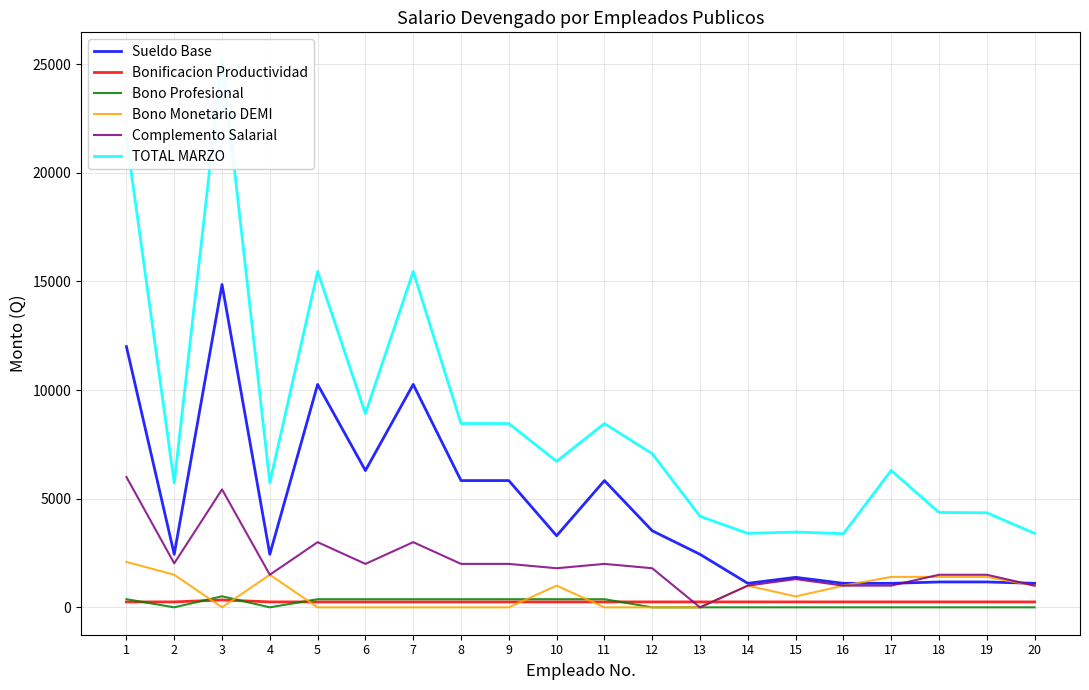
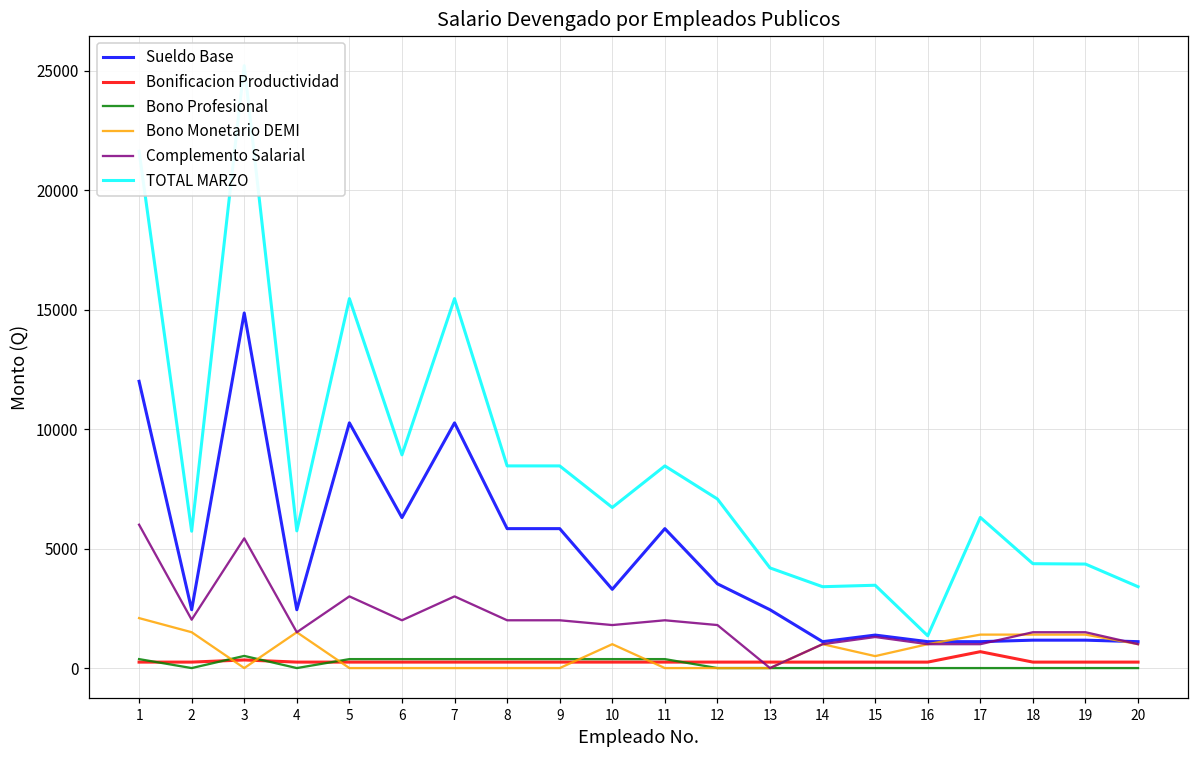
  {
    "Sueldo Base": {
      "1": 12000,
      "2": 2400,
      "3": 14900,
      "4": 2400,
      "5": 10300,
      "6": 6300,
      "7": 10300,
      "8": 5800,
      "9": 5800,
      "10": 3300,
      "11": 5800,
      "12": 3500,
      "13": 2400,
      "18": 1200,
      "19": 1200
    },
    "Bonificacion Productividad": {
      "1": 300,
      "2": 300,
      "3": 300,
      "4": 300,
      "5": 300,
      "6": 300,
      "7": 300,
      "8": 300,
      "9": 300,
      "10": 300,
      "11": 300,
      "12": 300,
      "13": 300,
      "14": 300,
      "15": 300,
      "16": 300,
-     "17": 300,
+     "17": 700,
      "18": 300,
      "19": 300,
      "20": 300
    },
    "Bono Profesional": {
      "1": 400,
      "2": 0,
      "3": 500,
      "4": 0,
      "5": 400,
      "6": 400,
      "7": 400,
      "8": 400,
      "9": 400,
      "10": 400,
      "11": 400,
      "14": 0,
      "15": 0,
      "16": 0,
      "17": 0,
      "18": 0,
      "19": 0,
      "20": 0
    },
    "Bono Monetario DEMI": {
      "1": 2100,
      "2": 1500,
      "3": 0,
      "5": 0,
      "6": 0,
      "7": 0,
      "8": 0,
      "9": 0,
      "10": 1000,
      "11": 0,
      "15": 500,
      "17": 1400
    },
    "Complemento Salarial": {
      "1": 6000,
      "2": 2000,
      "3": 5400,
      "5": 3000,
      "6": 2000,
      "7": 3000,
      "8": 2000,
      "9": 2000,
      "10": 1800,
      "11": 2000,
      "12": 1800
    },
    "TOTAL MARZO": {
      "2": 5700,
      "4": 5700,
      "5": 15500,
      "6": 8900,
      "7": 15500,
      "8": 8500,
      "9": 8500,
      "10": 6700,
      "11": 8500,
      "12": 7100,
      "13": 4200,
      "14": 3400,
      "15": 3500,
-     "16": 3400,
+     "16": 1400,
      "17": 6300,
      "18": 4400,
      "19": 4400,
      "20": 3400
    }
  }
